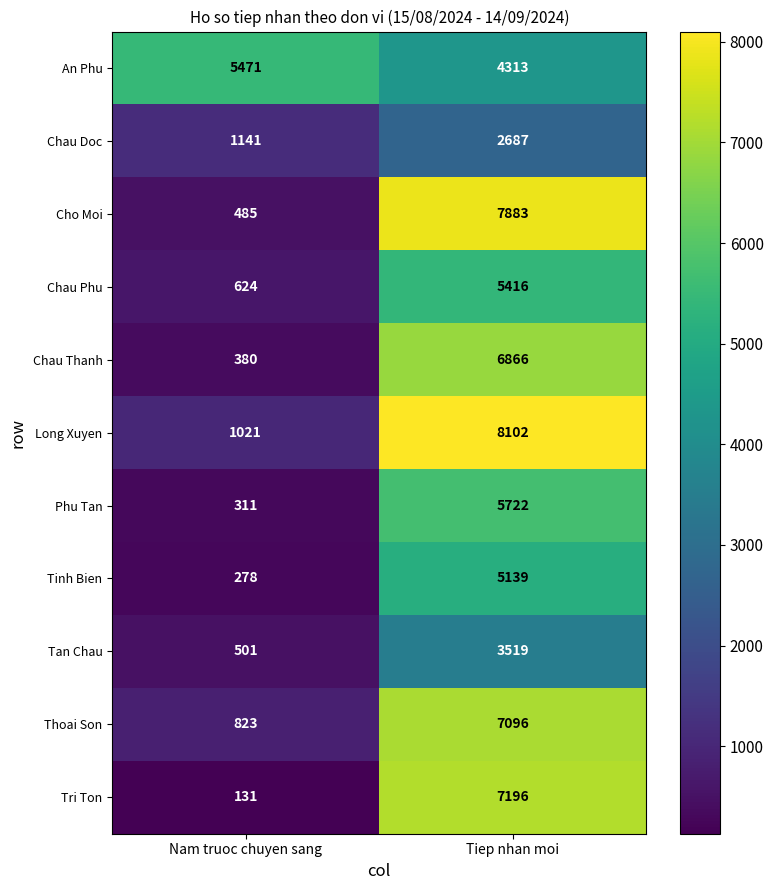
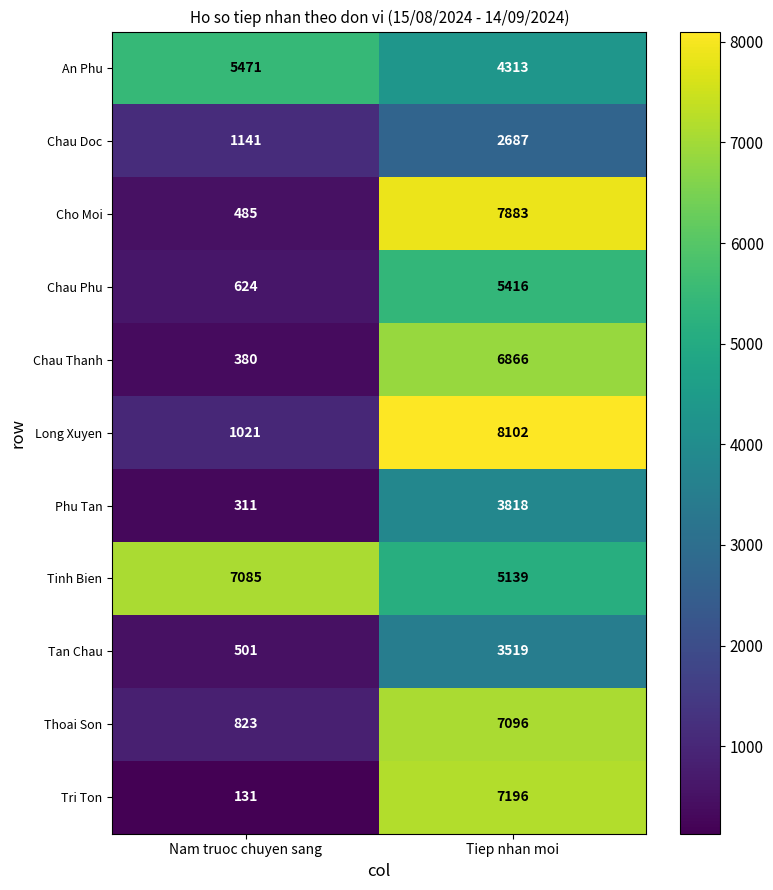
  {
    "An Phu": {
      "Nam truoc chuyen sang": 5471,
      "Tiep nhan moi": 4313
    },
    "Chau Doc": {
      "Nam truoc chuyen sang": 1141,
      "Tiep nhan moi": 2687
    },
    "Cho Moi": {
      "Nam truoc chuyen sang": 485,
      "Tiep nhan moi": 7883
    },
    "Chau Phu": {
      "Nam truoc chuyen sang": 624,
      "Tiep nhan moi": 5416
    },
    "Chau Thanh": {
      "Nam truoc chuyen sang": 380,
      "Tiep nhan moi": 6866
    },
    "Long Xuyen": {
      "Nam truoc chuyen sang": 1021,
      "Tiep nhan moi": 8102
    },
    "Phu Tan": {
      "Nam truoc chuyen sang": 311,
-     "Tiep nhan moi": 5722
+     "Tiep nhan moi": 3818
    },
    "Tinh Bien": {
-     "Nam truoc chuyen sang": 278,
+     "Nam truoc chuyen sang": 7085,
      "Tiep nhan moi": 5139
    },
    "Tan Chau": {
      "Nam truoc chuyen sang": 501,
      "Tiep nhan moi": 3519
    },
    "Thoai Son": {
      "Nam truoc chuyen sang": 823,
      "Tiep nhan moi": 7096
    },
    "Tri Ton": {
      "Nam truoc chuyen sang": 131,
      "Tiep nhan moi": 7196
    }
  }
